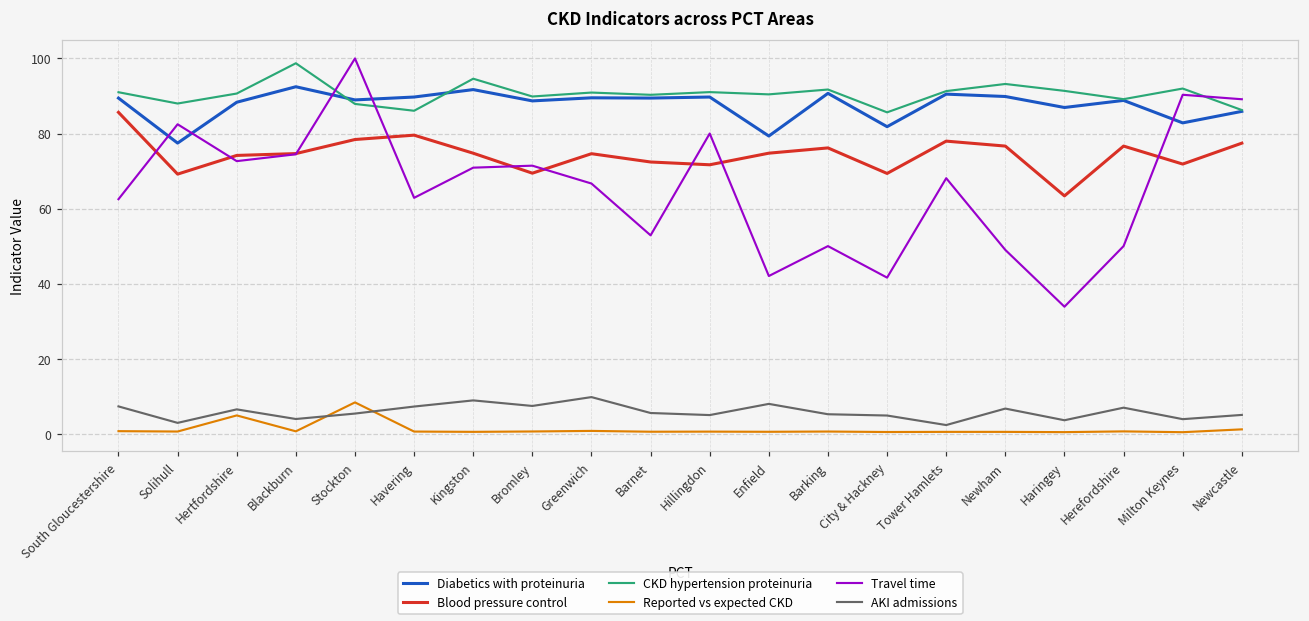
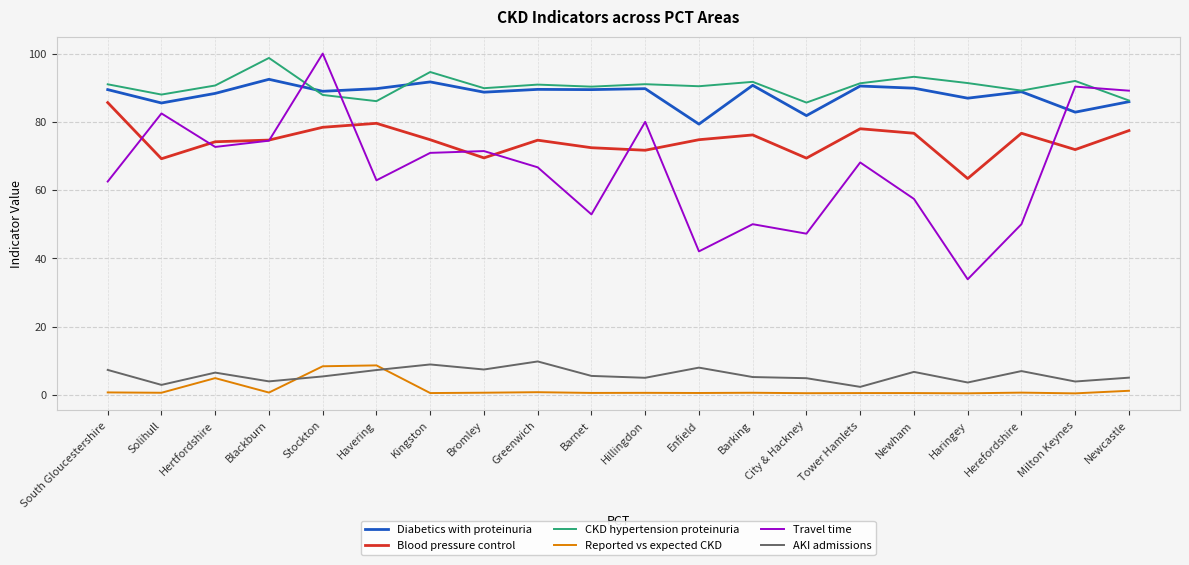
  {
    "Diabetics with proteinuria": {
      "South Gloucestershire": 89,
-     "Solihull": 77,
+     "Solihull": 86,
      "Hertfordshire": 88,
      "Blackburn": 92,
      "Stockton": 89,
      "Havering": 90,
      "Kingston": 92,
      "Bromley": 89,
      "Greenwich": 90,
      "Barnet": 89,
      "Hillingdon": 90,
      "Enfield": 79,
      "Barking": 91,
      "City & Hackney": 82,
      "Tower Hamlets": 90,
      "Newham": 90,
      "Haringey": 87,
      "Milton Keynes": 83
    },
    "Blood pressure control": {
      "South Gloucestershire": 86,
      "Solihull": 69,
      "Hertfordshire": 74,
      "Stockton": 78,
      "Havering": 80,
      "Kingston": 75,
      "Bromley": 69,
      "Greenwich": 75,
      "Barnet": 72,
      "Hillingdon": 72,
      "Enfield": 75,
      "Barking": 76,
      "City & Hackney": 69,
      "Tower Hamlets": 78,
      "Newham": 77,
      "Haringey": 63,
      "Herefordshire": 77,
      "Milton Keynes": 72,
      "Newcastle": 77
    },
    "CKD hypertension proteinuria": {
      "South Gloucestershire": 91,
      "Solihull": 88,
      "Hertfordshire": 91,
      "Blackburn": 99,
      "Stockton": 88,
      "Havering": 86,
      "Kingston": 95,
      "Bromley": 90,
      "Greenwich": 91,
      "Barnet": 90,
      "Hillingdon": 91,
      "Enfield": 90,
      "Barking": 92,
      "City & Hackney": 86,
      "Tower Hamlets": 91,
      "Newham": 93,
      "Haringey": 91,
      "Milton Keynes": 92
    },
    "Reported vs expected CKD": {
      "South Gloucestershire": 1,
      "Solihull": 1,
      "Hertfordshire": 5,
      "Blackburn": 1,
      "Stockton": 8,
-     "Havering": 1,
+     "Havering": 9,
      "Kingston": 1,
      "Bromley": 1,
      "Greenwich": 1,
      "Barnet": 1,
      "Hillingdon": 1,
      "Enfield": 1,
      "Barking": 1,
      "City & Hackney": 0,
      "Tower Hamlets": 1,
      "Newham": 1,
      "Haringey": 0,
      "Herefordshire": 1,
      "Milton Keynes": 0,
      "Newcastle": 1
    },
    "Travel time": {
      "South Gloucestershire": 63,
      "Solihull": 82,
      "Hertfordshire": 73,
      "Stockton": 100,
      "Havering": 63,
      "Kingston": 71,
      "Bromley": 71,
      "Greenwich": 67,
      "Barnet": 53,
      "Hillingdon": 80,
      "Enfield": 42,
      "Barking": 50,
-     "City & Hackney": 42,
+     "City & Hackney": 47,
      "Tower Hamlets": 68,
-     "Newham": 49,
+     "Newham": 57,
      "Haringey": 34,
      "Herefordshire": 50,
      "Milton Keynes": 90,
      "Newcastle": 89
    },
    "AKI admissions": {
      "South Gloucestershire": 7,
      "Solihull": 3,
      "Hertfordshire": 7,
      "Blackburn": 4,
      "Stockton": 5,
      "Havering": 7,
      "Kingston": 9,
      "Bromley": 7,
      "Greenwich": 10,
      "Barnet": 6,
      "Hillingdon": 5,
      "Enfield": 8,
      "Barking": 5,
      "City & Hackney": 5,
      "Tower Hamlets": 2,
      "Newham": 7,
      "Haringey": 4,
      "Herefordshire": 7,
      "Milton Keynes": 4,
      "Newcastle": 5
    }
  }
